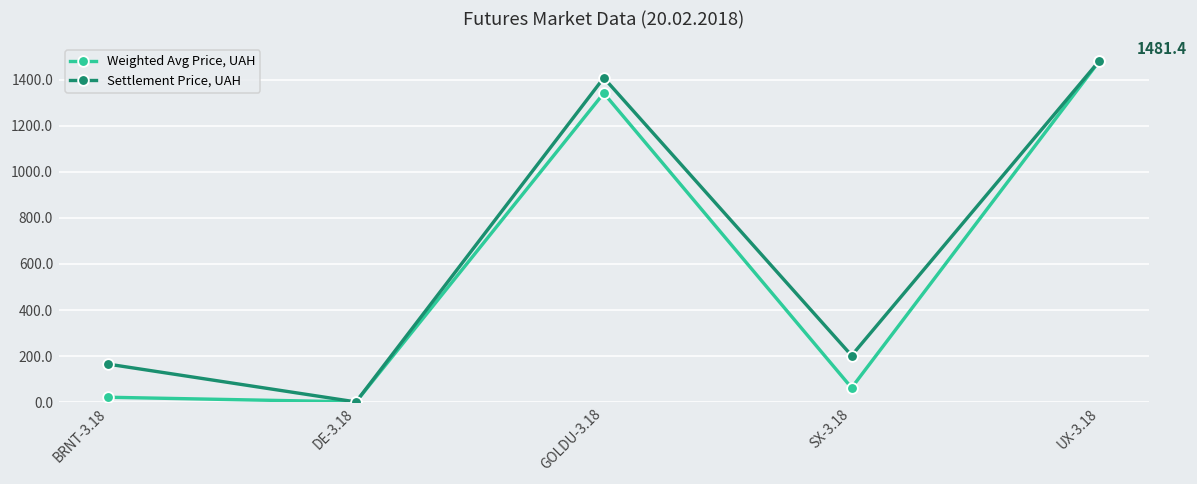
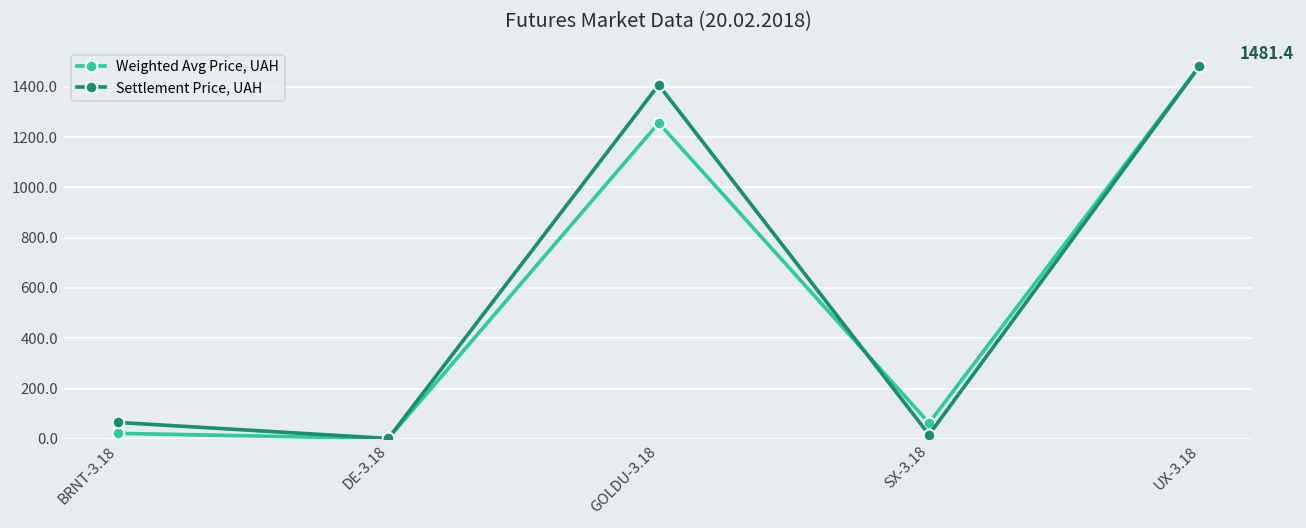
  {
    "Weighted Avg Price, UAH": {
      "BRNT-3.18": 20,
-     "GOLDU-3.18": 1340,
+     "GOLDU-3.18": 1260,
      "SX-3.18": 60
    },
    "Settlement Price, UAH": {
-     "BRNT-3.18": 170,
+     "BRNT-3.18": 70,
      "GOLDU-3.18": 1410,
-     "SX-3.18": 200
+     "SX-3.18": 20
    }
  }
